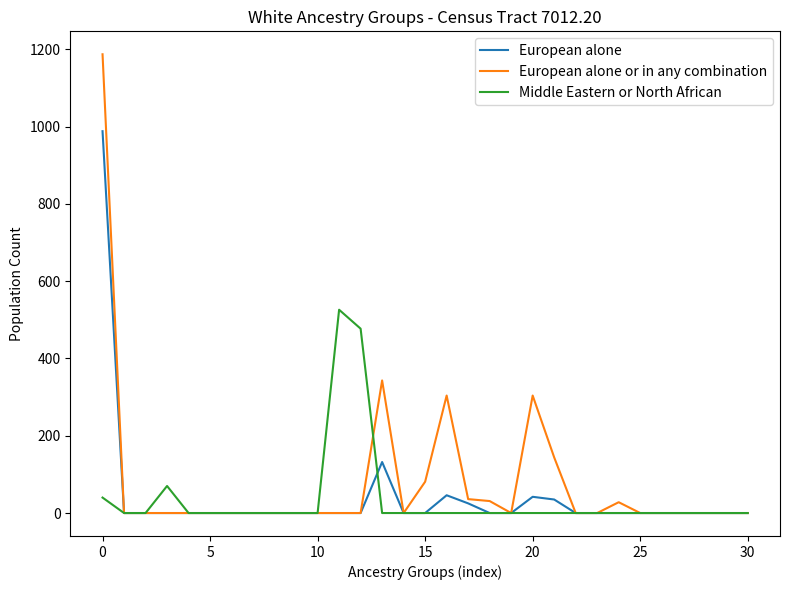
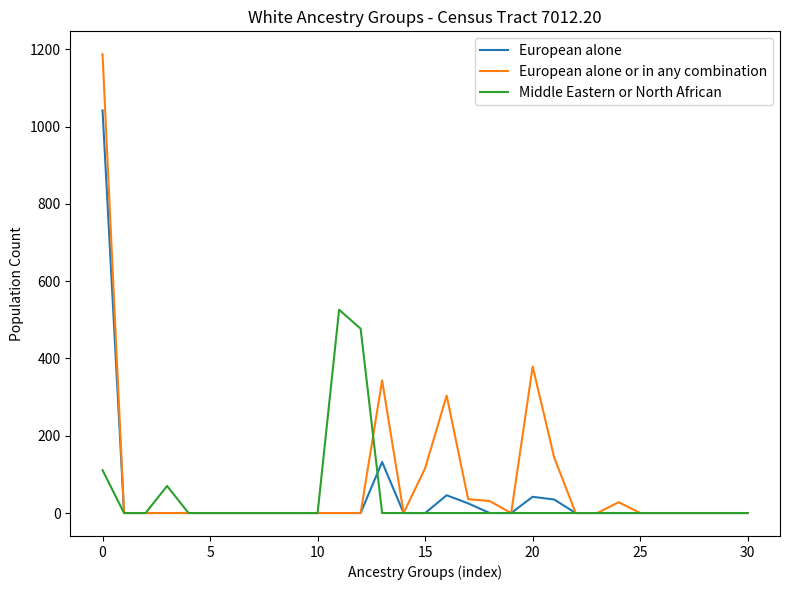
  {
    "European alone": {
-     "0": 990,
+     "0": 1040,
      "20": 40
    },
    "European alone or in any combination": {
      "0": 1190,
-     "15": 80,
-     "20": 300
+     "15": 120,
+     "20": 380
    },
    "Middle Eastern or North African": {
-     "0": 40,
+     "0": 110,
      "20": 0
    }
  }
